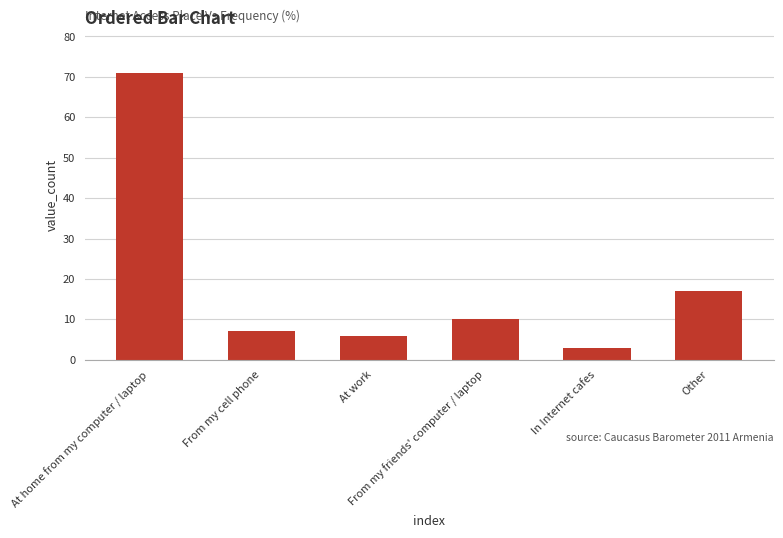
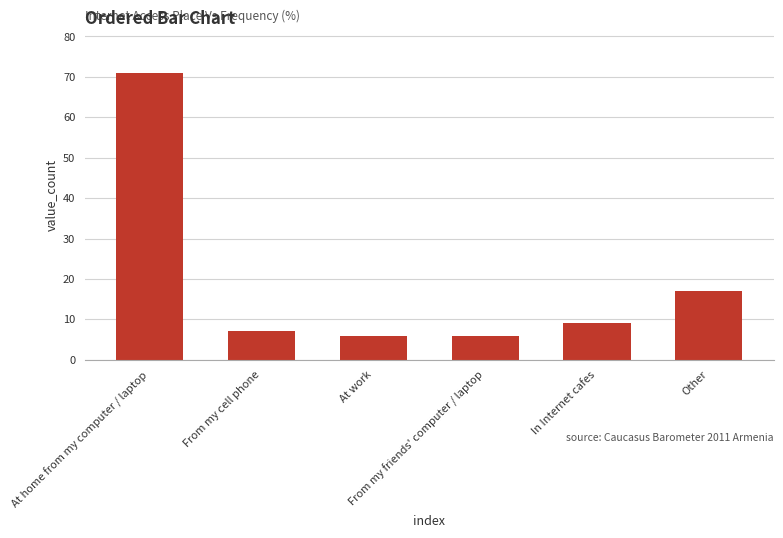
  {
    "At home from my computer / laptop": 71,
    "From my cell phone": 7,
    "At work": 6,
-   "From my friends' computer / laptop": 10,
-   "In Internet cafes": 3,
+   "From my friends' computer / laptop": 6,
+   "In Internet cafes": 9,
    "Other": 17
  }
